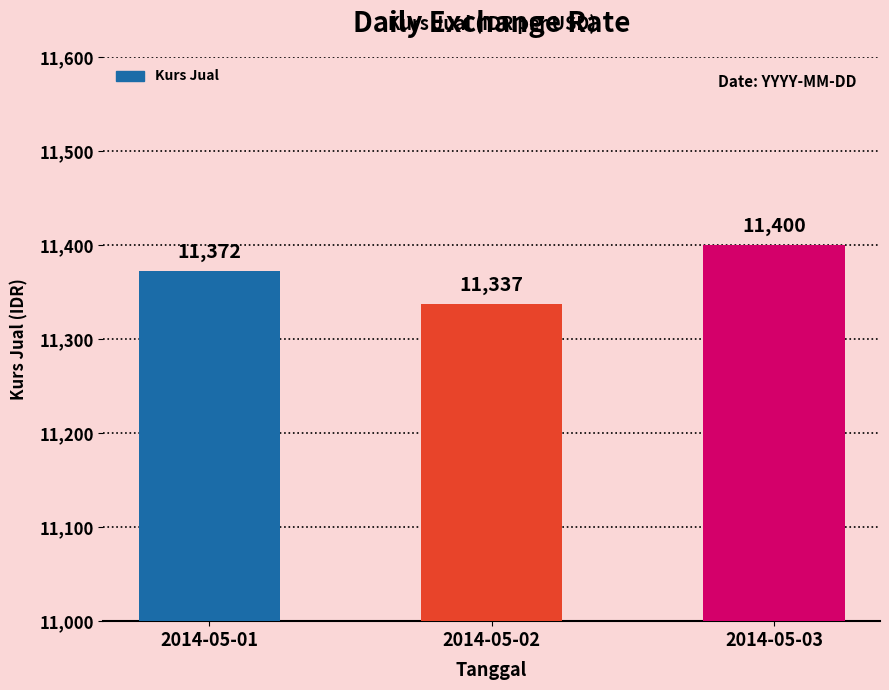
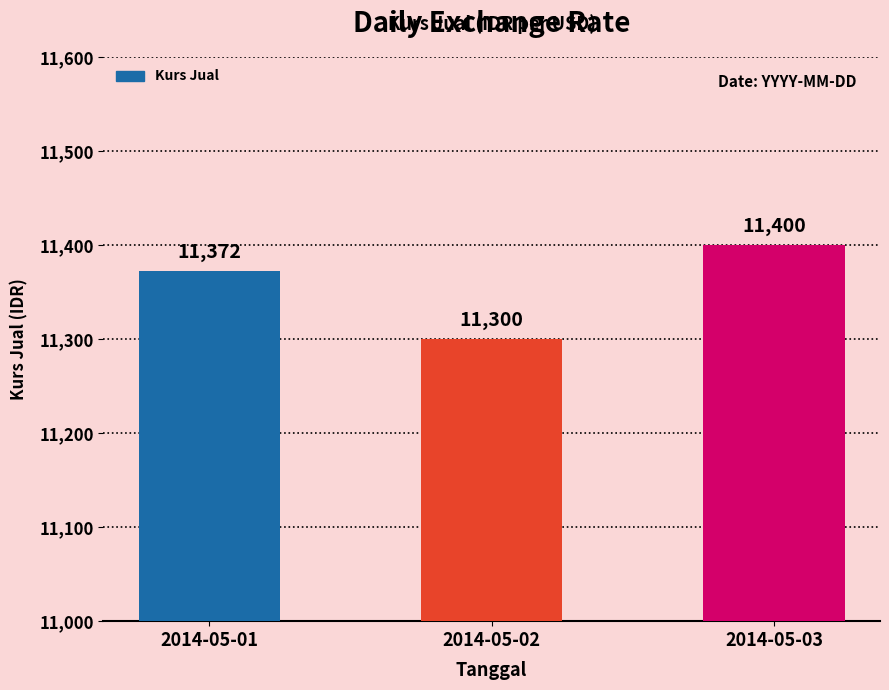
  {
    "2014-05-01": "11,372",
-   "2014-05-02": "11,337",
+   "2014-05-02": "11,300",
    "2014-05-03": "11,400"
  }
